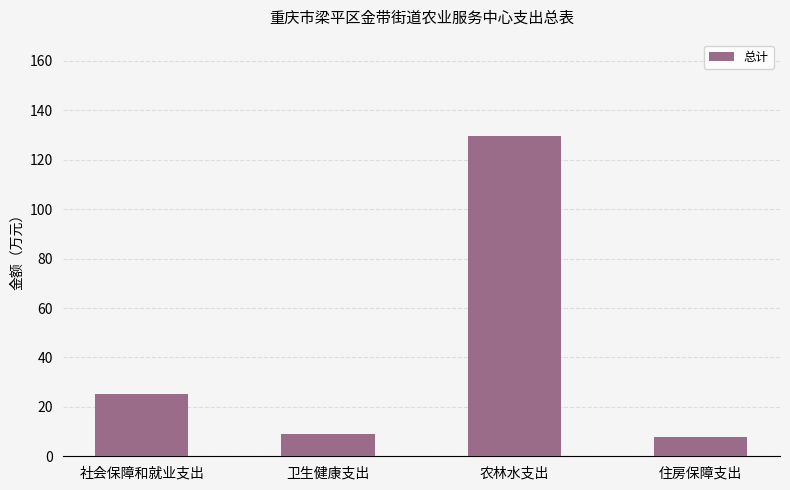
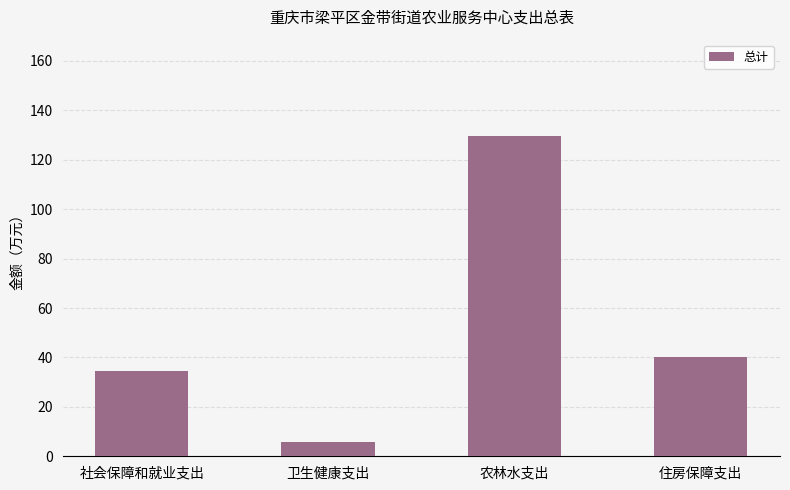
  {
-   "社会保障和就业支出": 25,
-   "卫生健康支出": 9,
+   "社会保障和就业支出": 35,
+   "卫生健康支出": 6,
    "农林水支出": 130,
-   "住房保障支出": 8
+   "住房保障支出": 40
  }
